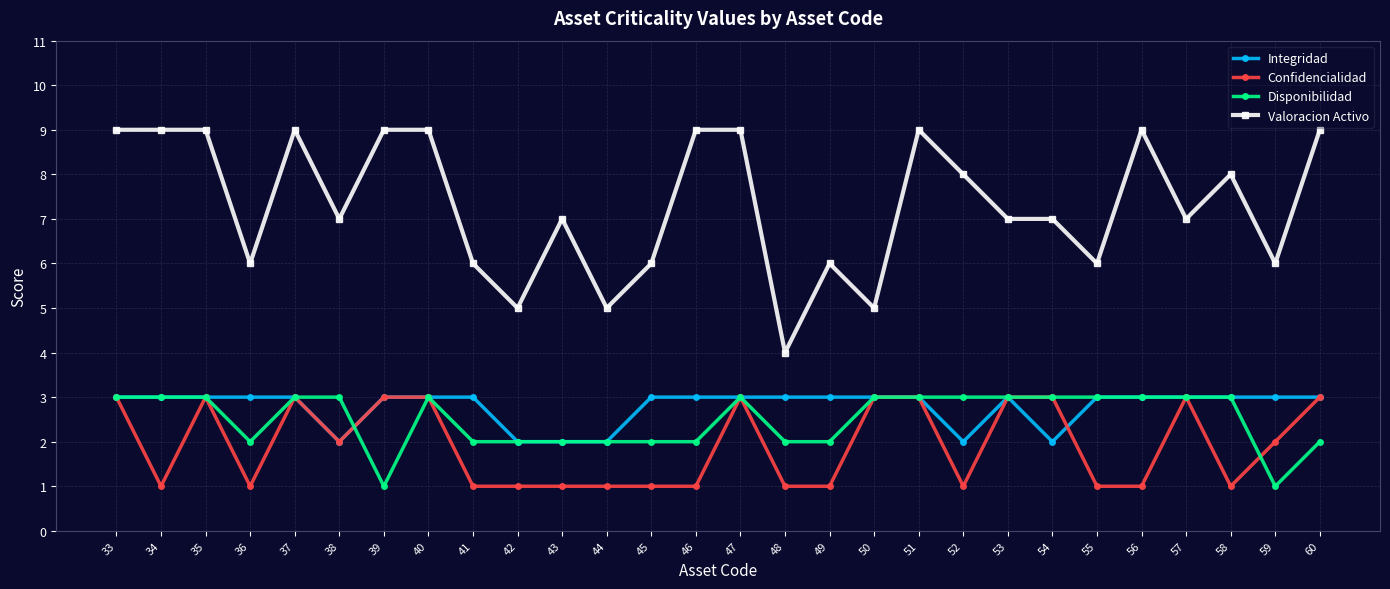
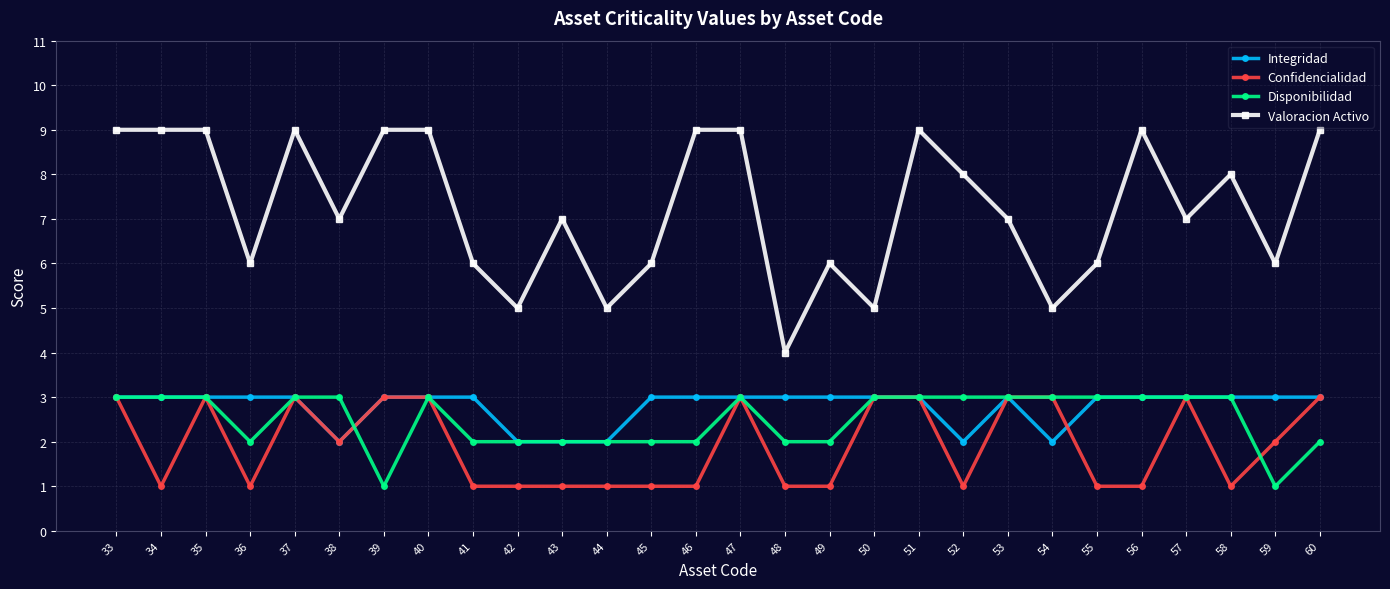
  {
    "Integridad": {
      "36": 3,
      "41": 3,
      "45": 3,
      "46": 3,
      "48": 3,
      "49": 3,
      "52": 2,
      "54": 2,
      "59": 3
    },
    "Confidencialidad": {
      "34": 1,
      "36": 1,
      "41": 1,
      "42": 1,
      "43": 1,
      "44": 1,
      "45": 1,
      "46": 1,
      "48": 1,
      "49": 1,
      "52": 1,
      "55": 1,
      "56": 1,
      "58": 1,
      "59": 2
    },
    "Disponibilidad": {
      "36": 2,
      "38": 3,
      "39": 1,
      "41": 2,
      "45": 2,
      "46": 2,
      "48": 2,
      "49": 2,
      "52": 3,
      "59": 1,
      "60": 2
    },
    "Valoracion Activo": {
      "33": 9,
      "34": 9,
      "35": 9,
      "36": 6,
      "37": 9,
      "38": 7,
      "39": 9,
      "40": 9,
      "41": 6,
      "42": 5,
      "43": 7,
      "44": 5,
      "45": 6,
      "46": 9,
      "47": 9,
      "48": 4,
      "49": 6,
      "50": 5,
      "51": 9,
      "52": 8,
      "53": 7,
-     "54": 7,
+     "54": 5,
      "55": 6,
      "56": 9,
      "57": 7,
      "58": 8,
      "59": 6,
      "60": 9
    }
  }
